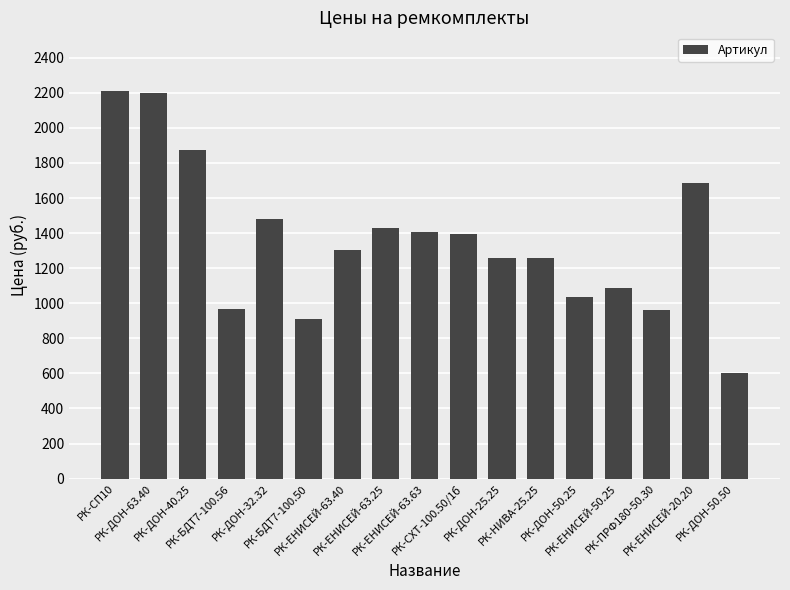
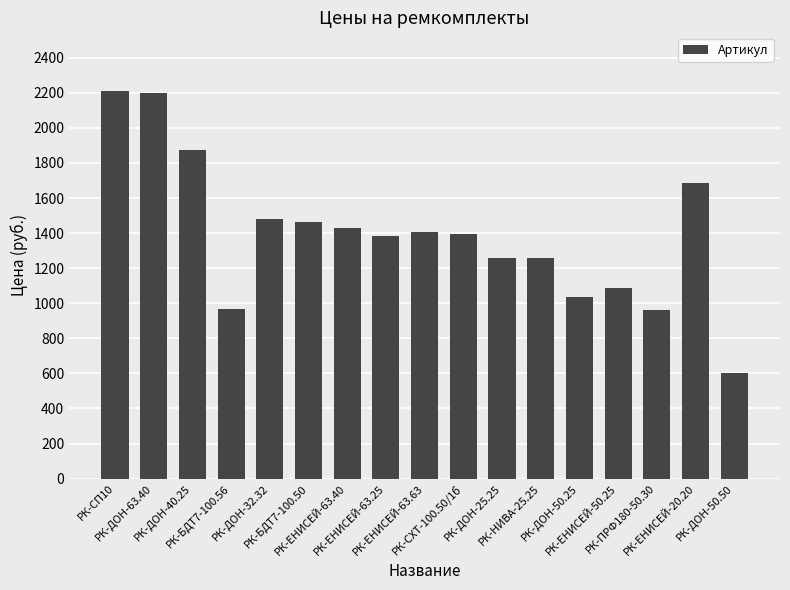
  {
    "РК-СП10": 2210,
    "РК-ДОН-63.40": 2200,
    "РК-ДОН-40.25": 1870,
    "РК-БДТ7-100.56": 970,
    "РК-ДОН-32.32": 1480,
-   "РК-БДТ7-100.50": 910,
-   "РК-ЕНИСЕЙ-63.40": 1300,
-   "РК-ЕНИСЕЙ-63.25": 1430,
+   "РК-БДТ7-100.50": 1460,
+   "РК-ЕНИСЕЙ-63.40": 1430,
+   "РК-ЕНИСЕЙ-63.25": 1380,
    "РК-ЕНИСЕЙ-63.63": 1410,
    "РК-СХТ-100.50/1б": 1390,
    "РК-ДОН-25.25": 1260,
    "РК-НИВА-25.25": 1260,
    "РК-ДОН-50.25": 1040,
    "РК-ЕНИСЕЙ-50.25": 1090,
    "РК-ПРФ180-50.30": 960,
    "РК-ЕНИСЕЙ-20.20": 1680,
    "РК-ДОН-50.50": 600
  }
